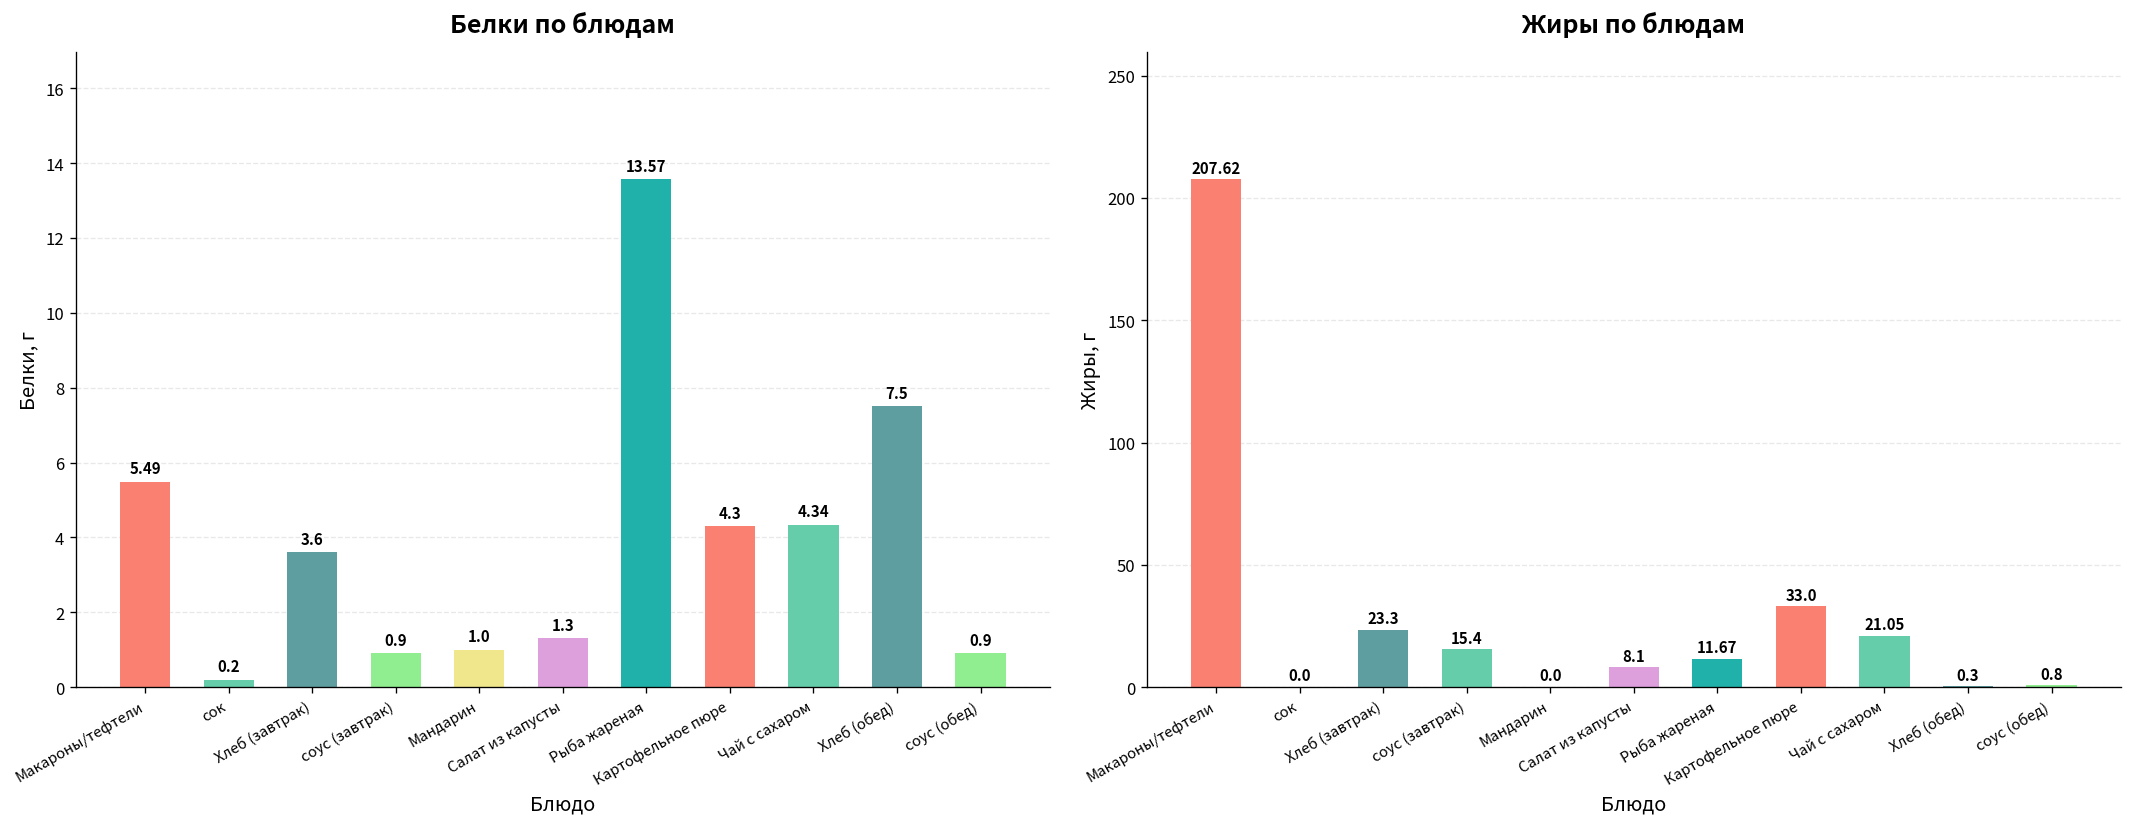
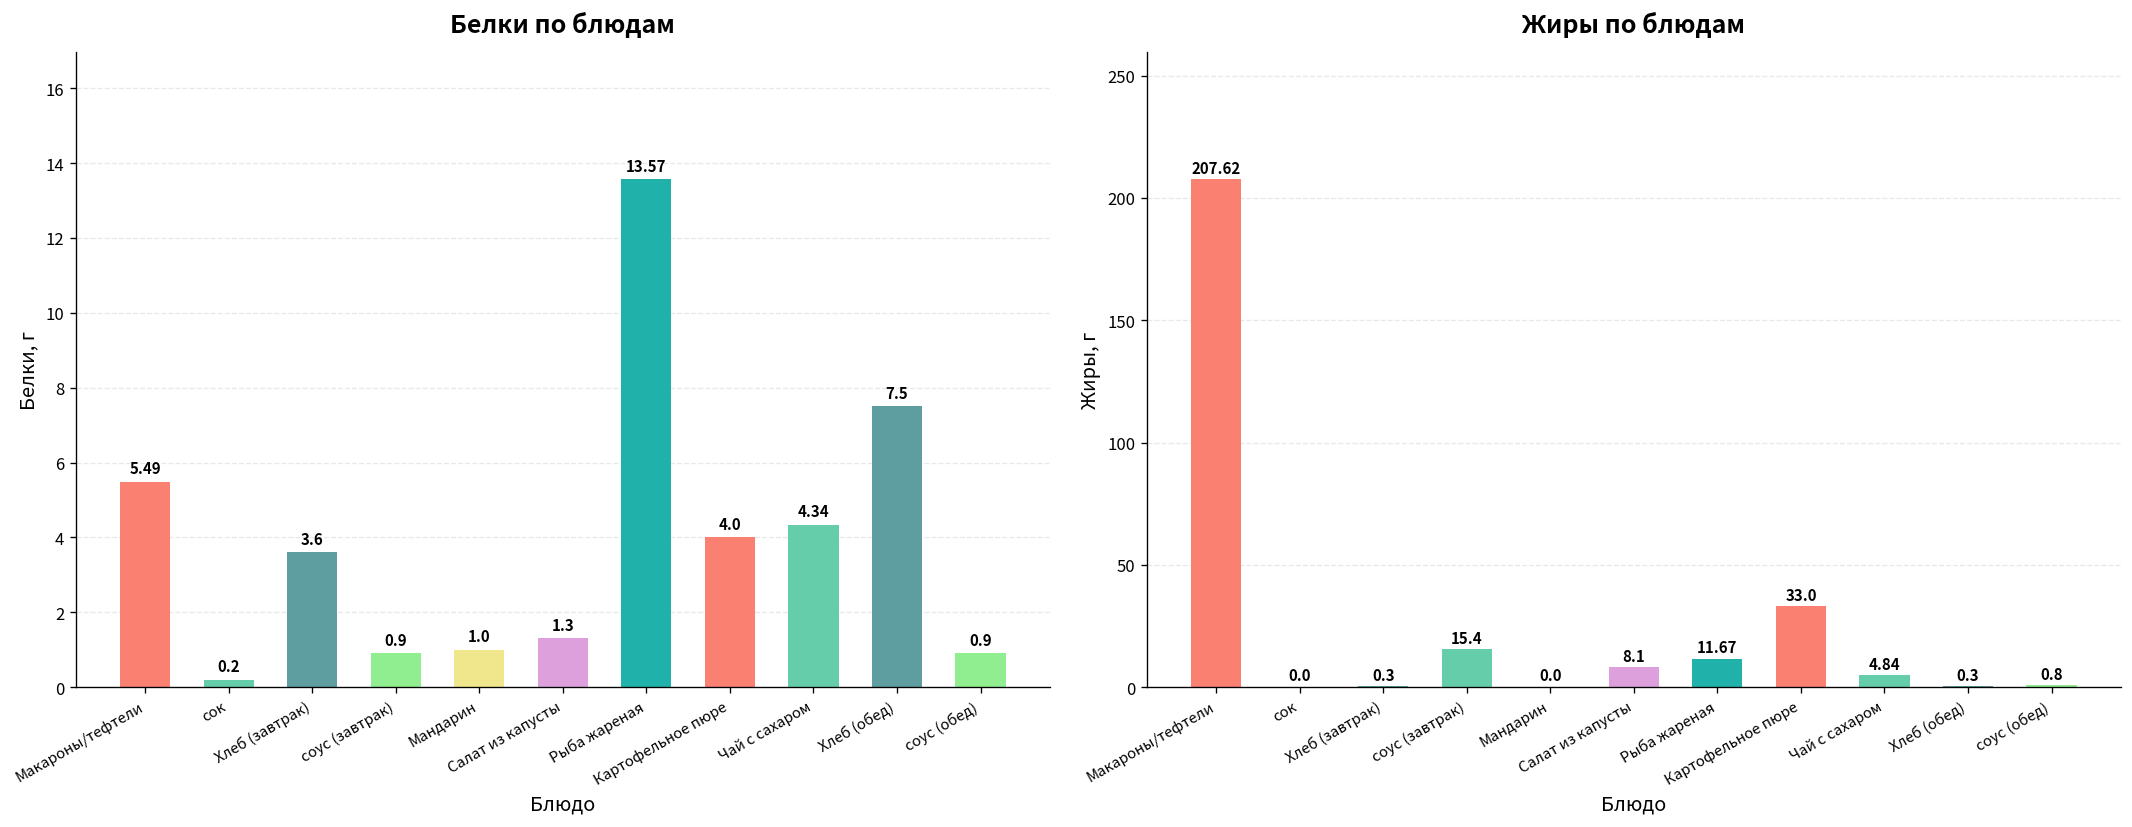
  {
    "Белки по блюдам": {
      "Макароны/тефтели": 5.49,
      "сок": 0.2,
      "Хлеб (завтрак)": 3.6,
      "соус (завтрак)": 0.9,
      "Мандарин": 1.0,
      "Салат из капусты": 1.3,
      "Рыба жареная": 13.57,
-     "Картофельное пюре": 4.3,
+     "Картофельное пюре": 4.0,
      "Чай с сахаром": 4.34,
      "Хлеб (обед)": 7.5,
      "соус (обед)": 0.9
    },
    "Жиры по блюдам": {
      "Макароны/тефтели": 207.62,
      "сок": 0.0,
-     "Хлеб (завтрак)": 23.3,
+     "Хлеб (завтрак)": 0.3,
      "соус (завтрак)": 15.4,
      "Мандарин": 0.0,
      "Салат из капусты": 8.1,
      "Рыба жареная": 11.67,
      "Картофельное пюре": 33.0,
-     "Чай с сахаром": 21.05,
+     "Чай с сахаром": 4.84,
      "Хлеб (обед)": 0.3,
      "соус (обед)": 0.8
    }
  }
